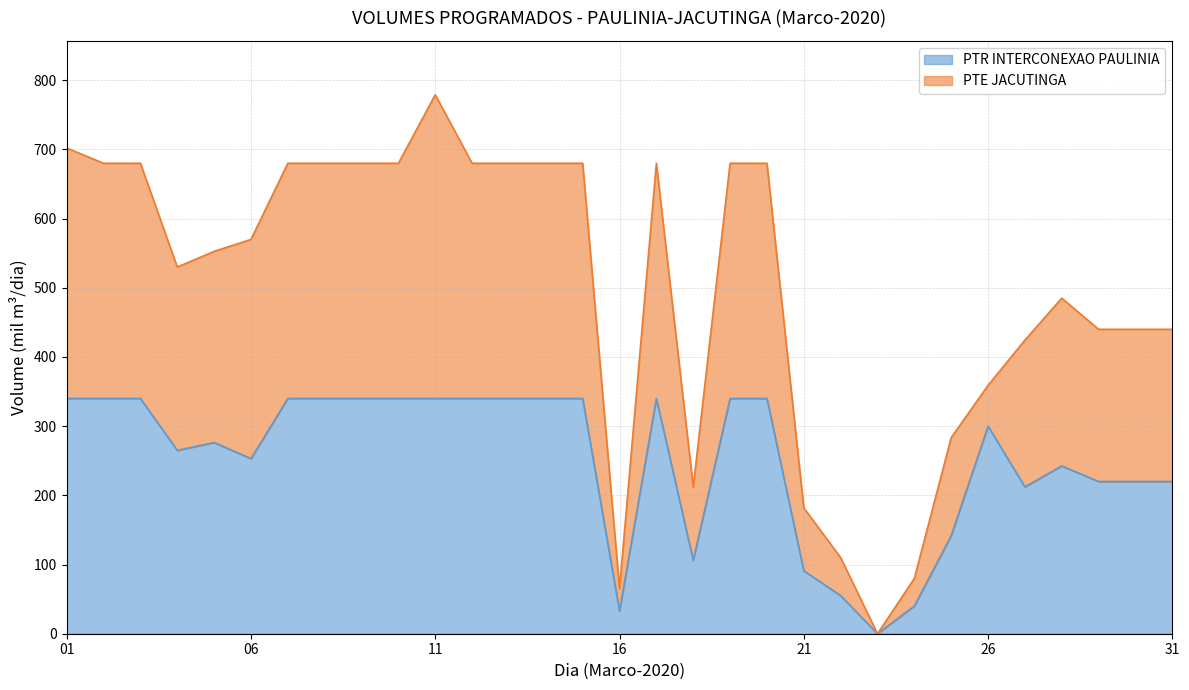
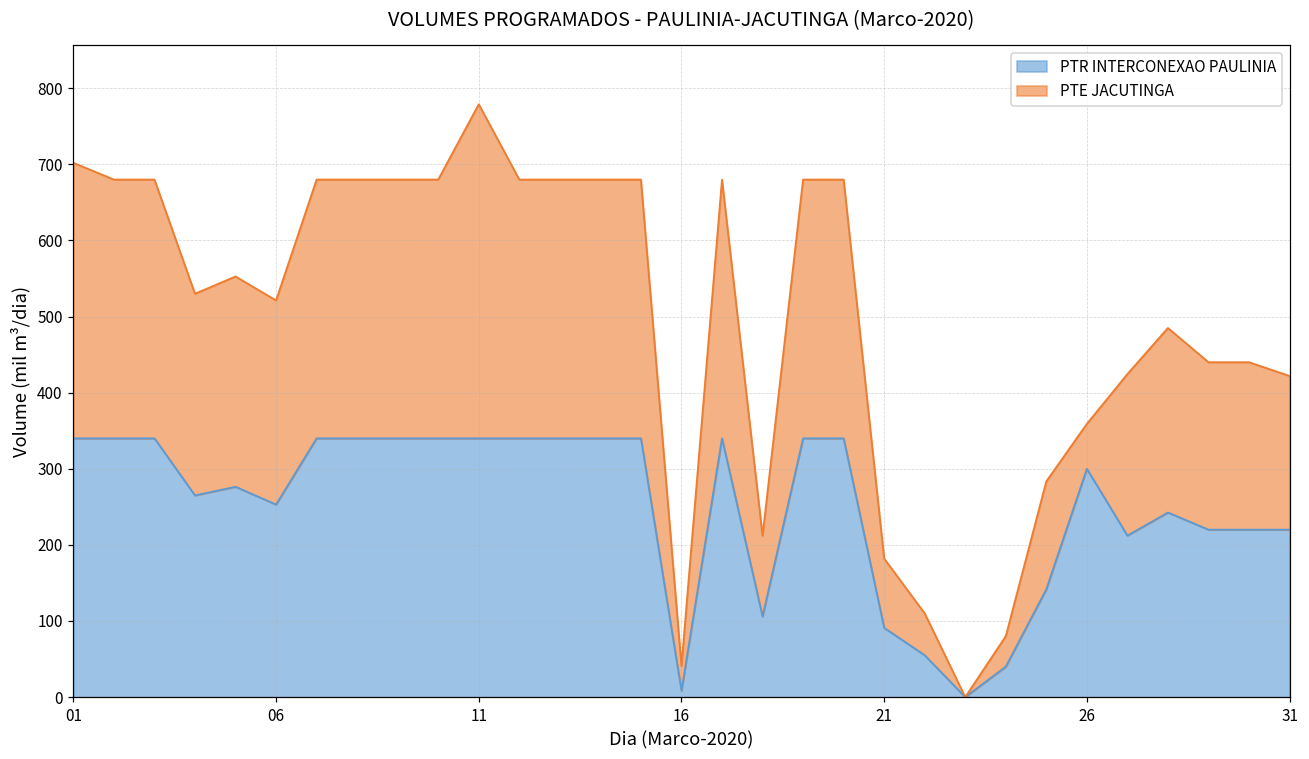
  {
    "PTR INTERCONEXAO PAULINIA": {
      "01": 340,
      "06": 250,
      "11": 340,
-     "16": 30,
+     "16": 10,
      "21": 90,
      "26": 300,
      "31": 220
    },
    "PTE JACUTINGA": {
      "01": 360,
-     "06": 320,
+     "06": 270,
      "11": 440,
      "16": 30,
      "21": 90,
      "26": 60,
-     "31": 220
+     "31": 200
    }
  }
